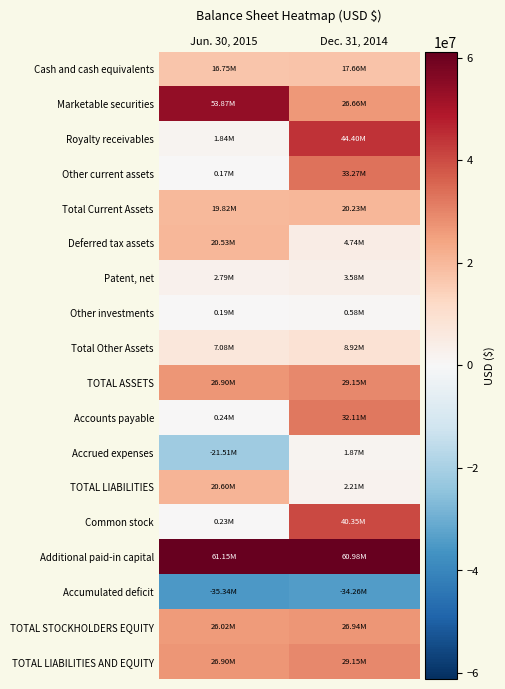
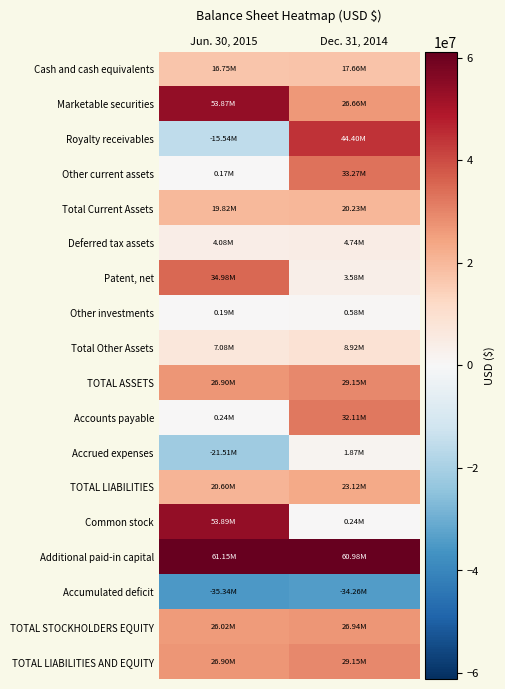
  {
    "Cash and cash equivalents": {
      "Jun. 30, 2015": "16.75M",
      "Dec. 31, 2014": "17.66M"
    },
    "Marketable securities": {
      "Jun. 30, 2015": "53.87M",
      "Dec. 31, 2014": "26.66M"
    },
    "Royalty receivables": {
-     "Jun. 30, 2015": "1.84M",
+     "Jun. 30, 2015": "-15.54M",
      "Dec. 31, 2014": "44.40M"
    },
    "Other current assets": {
      "Jun. 30, 2015": "0.17M",
      "Dec. 31, 2014": "33.27M"
    },
    "Total Current Assets": {
      "Jun. 30, 2015": "19.82M",
      "Dec. 31, 2014": "20.23M"
    },
    "Deferred tax assets": {
-     "Jun. 30, 2015": "20.53M",
+     "Jun. 30, 2015": "4.08M",
      "Dec. 31, 2014": "4.74M"
    },
    "Patent, net": {
-     "Jun. 30, 2015": "2.79M",
+     "Jun. 30, 2015": "34.98M",
      "Dec. 31, 2014": "3.58M"
    },
    "Other investments": {
      "Jun. 30, 2015": "0.19M",
      "Dec. 31, 2014": "0.58M"
    },
    "Total Other Assets": {
      "Jun. 30, 2015": "7.08M",
      "Dec. 31, 2014": "8.92M"
    },
    "TOTAL ASSETS": {
      "Jun. 30, 2015": "26.90M",
      "Dec. 31, 2014": "29.15M"
    },
    "Accounts payable": {
      "Jun. 30, 2015": "0.24M",
      "Dec. 31, 2014": "32.11M"
    },
    "Accrued expenses": {
      "Jun. 30, 2015": "-21.51M",
      "Dec. 31, 2014": "1.87M"
    },
    "TOTAL LIABILITIES": {
      "Jun. 30, 2015": "20.60M",
-     "Dec. 31, 2014": "2.21M"
+     "Dec. 31, 2014": "23.12M"
    },
    "Common stock": {
-     "Jun. 30, 2015": "0.23M",
-     "Dec. 31, 2014": "40.35M"
+     "Jun. 30, 2015": "53.89M",
+     "Dec. 31, 2014": "0.24M"
    },
    "Additional paid-in capital": {
      "Jun. 30, 2015": "61.15M",
      "Dec. 31, 2014": "60.98M"
    },
    "Accumulated deficit": {
      "Jun. 30, 2015": "-35.34M",
      "Dec. 31, 2014": "-34.26M"
    },
    "TOTAL STOCKHOLDERS EQUITY": {
      "Jun. 30, 2015": "26.02M",
      "Dec. 31, 2014": "26.94M"
    },
    "TOTAL LIABILITIES AND EQUITY": {
      "Jun. 30, 2015": "26.90M",
      "Dec. 31, 2014": "29.15M"
    }
  }
